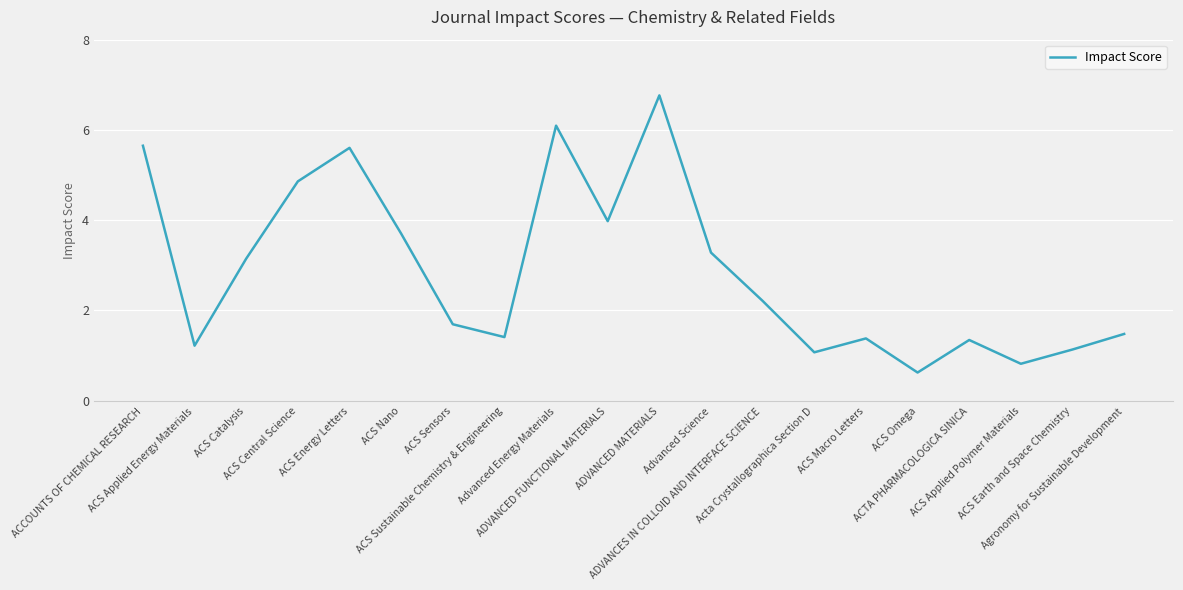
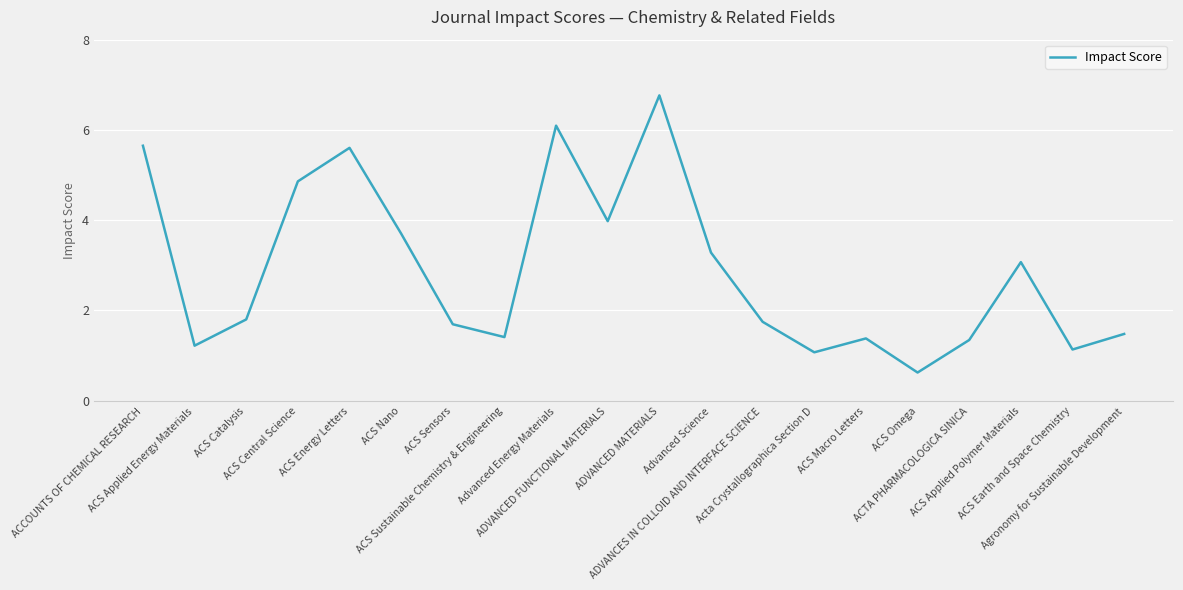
  {
    "ACCOUNTS OF CHEMICAL RESEARCH": 5.6,
    "ACS Applied Energy Materials": 1.2,
-   "ACS Catalysis": 3.1,
+   "ACS Catalysis": 1.8,
    "ACS Central Science": 4.9,
    "ACS Energy Letters": 5.6,
    "ACS Nano": 3.7,
    "ACS Sensors": 1.7,
    "ACS Sustainable Chemistry & Engineering": 1.4,
    "Advanced Energy Materials": 6.1,
    "ADVANCED FUNCTIONAL MATERIALS": 4.0,
    "ADVANCED MATERIALS": 6.8,
    "Advanced Science": 3.3,
-   "ADVANCES IN COLLOID AND INTERFACE SCIENCE": 2.2,
+   "ADVANCES IN COLLOID AND INTERFACE SCIENCE": 1.7,
    "Acta Crystallographica Section D": 1.1,
    "ACS Macro Letters": 1.4,
    "ACS Omega": 0.6,
    "ACTA PHARMACOLOGICA SINICA": 1.3,
-   "ACS Applied Polymer Materials": 0.8,
+   "ACS Applied Polymer Materials": 3.1,
    "ACS Earth and Space Chemistry": 1.1,
    "Agronomy for Sustainable Development": 1.5
  }
